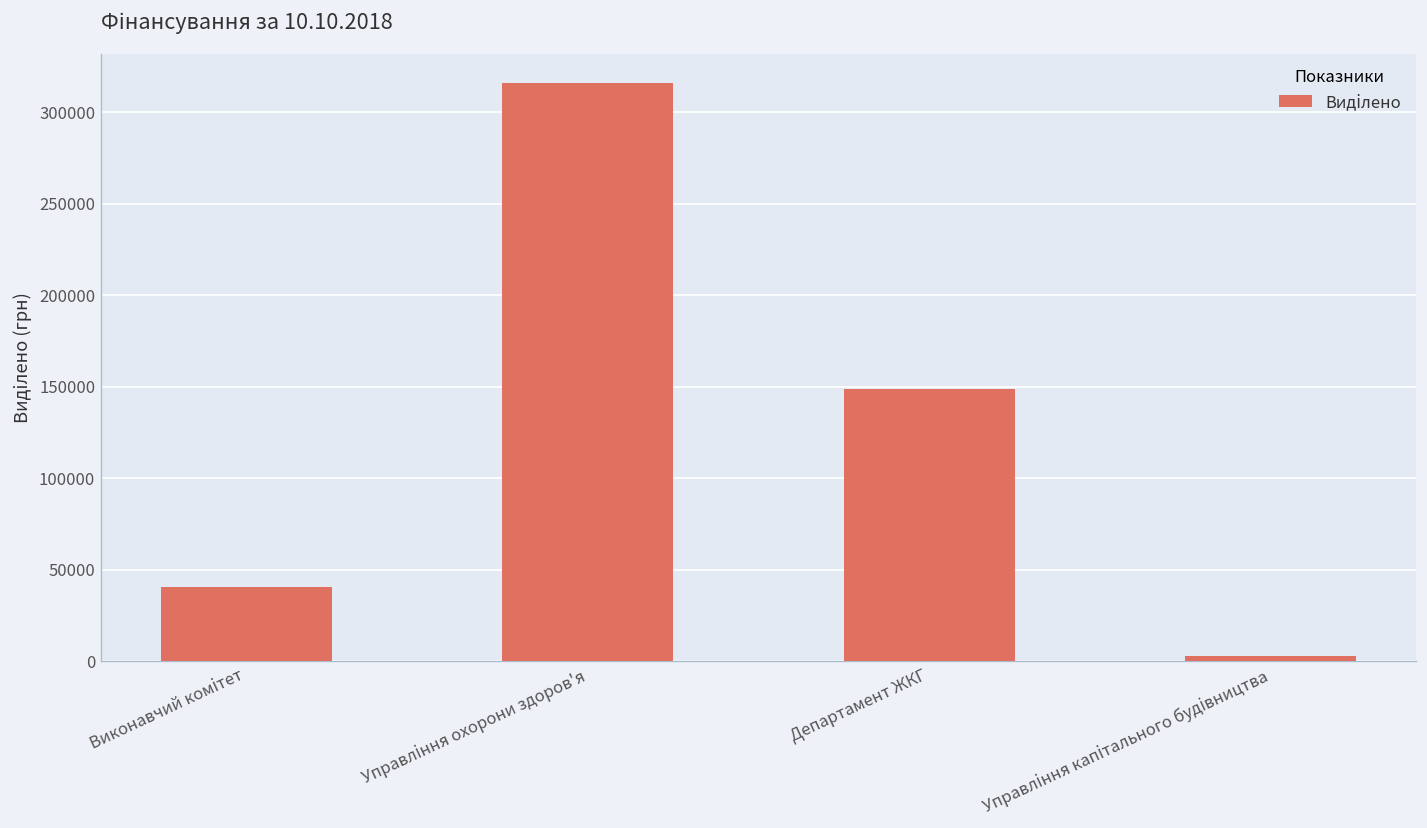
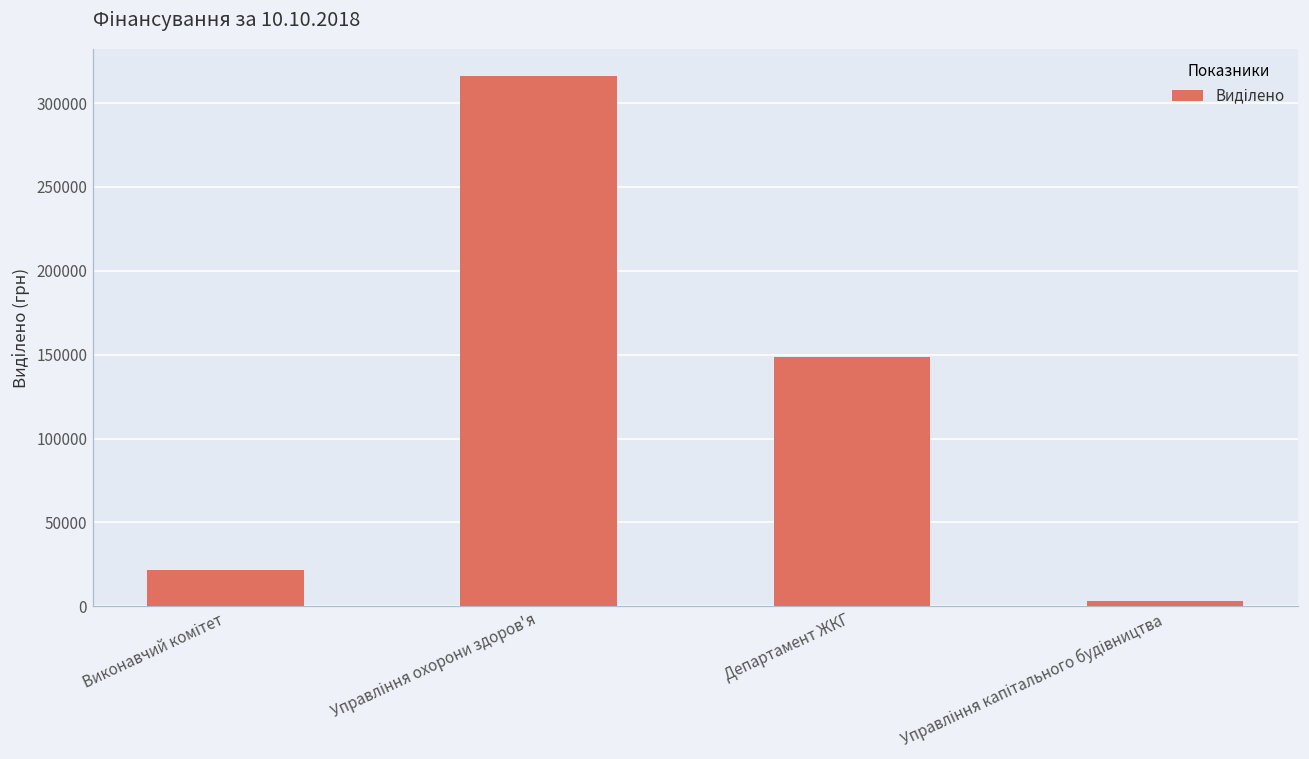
  {
-   "Виконавчий комітет": 41000,
+   "Виконавчий комітет": 22000,
    "Управління охорони здоров'я": 316000,
    "Департамент ЖКГ": 149000,
    "Управління капітального будівництва": 3000
  }
